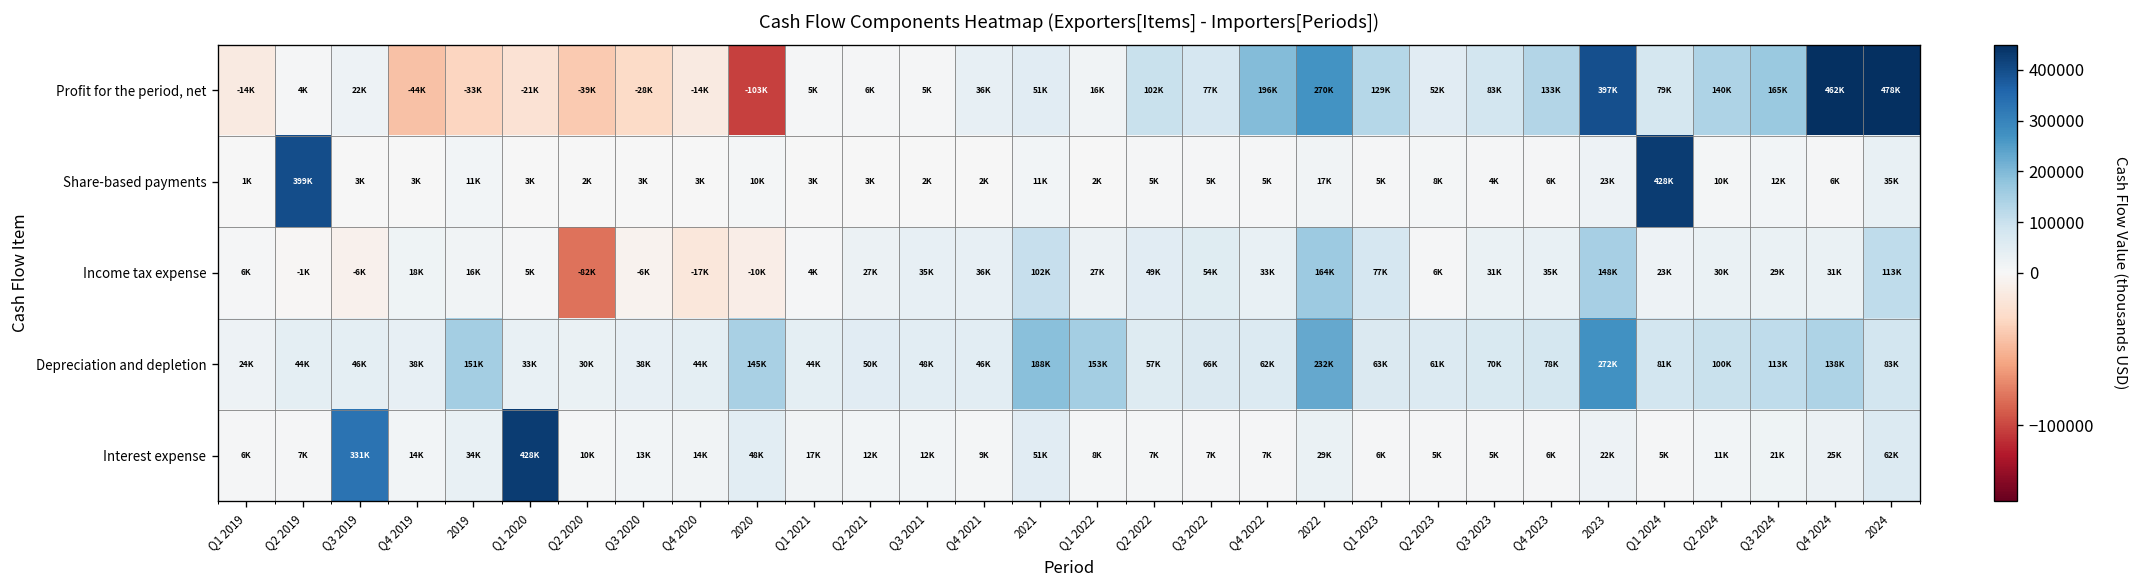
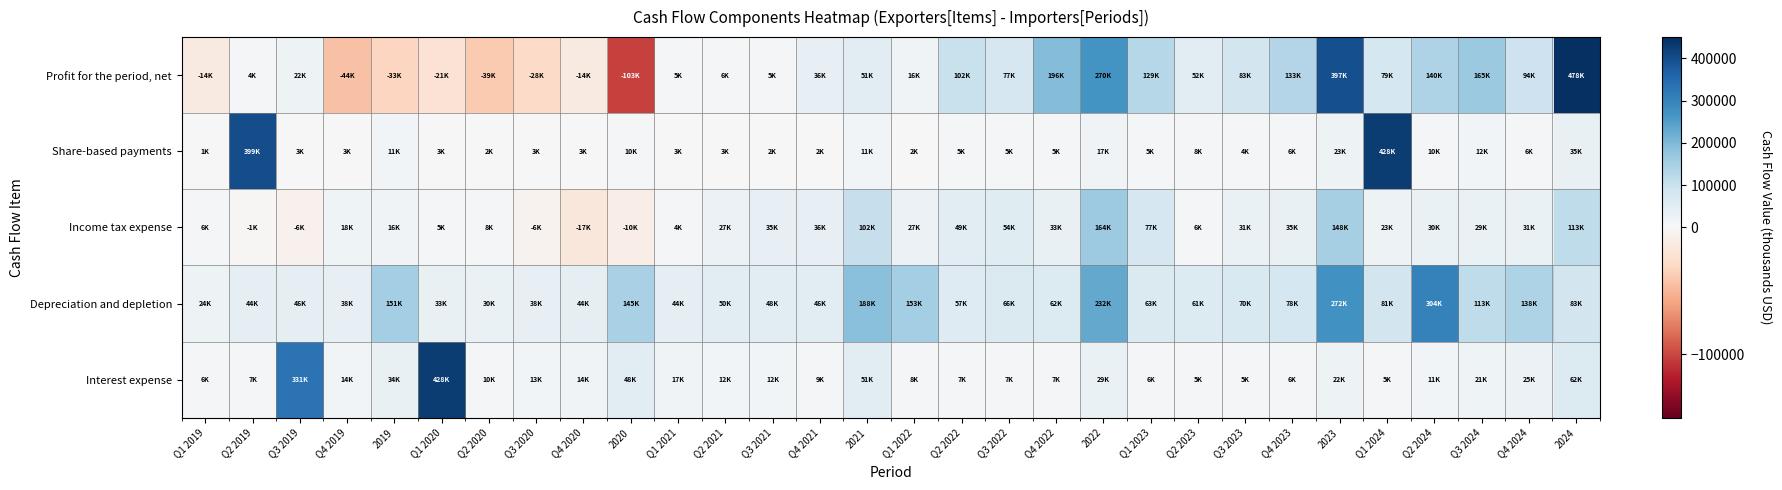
  {
    "Profit for the period, net": {
      "Q1 2019": "-14K",
      "Q2 2019": "4K",
      "Q3 2019": "22K",
      "Q4 2019": "-44K",
      "2019": "-33K",
      "Q1 2020": "-21K",
      "Q2 2020": "-39K",
      "Q3 2020": "-28K",
      "Q4 2020": "-14K",
      "2020": "-103K",
      "Q1 2021": "5K",
      "Q2 2021": "6K",
      "Q3 2021": "5K",
      "Q4 2021": "36K",
      "2021": "51K",
      "Q1 2022": "16K",
      "Q2 2022": "102K",
      "Q3 2022": "77K",
      "Q4 2022": "196K",
      "2022": "270K",
      "Q1 2023": "129K",
      "Q2 2023": "52K",
      "Q3 2023": "83K",
      "Q4 2023": "133K",
      "2023": "397K",
      "Q1 2024": "79K",
      "Q2 2024": "140K",
      "Q3 2024": "165K",
-     "Q4 2024": "462K",
+     "Q4 2024": "94K",
      "2024": "478K"
    },
    "Share-based payments": {
      "Q1 2019": "1K",
      "Q2 2019": "399K",
      "Q3 2019": "3K",
      "Q4 2019": "3K",
      "2019": "11K",
      "Q1 2020": "3K",
      "Q2 2020": "2K",
      "Q3 2020": "3K",
      "Q4 2020": "3K",
      "2020": "10K",
      "Q1 2021": "3K",
      "Q2 2021": "3K",
      "Q3 2021": "2K",
      "Q4 2021": "2K",
      "2021": "11K",
      "Q1 2022": "2K",
      "Q2 2022": "5K",
      "Q3 2022": "5K",
      "Q4 2022": "5K",
      "2022": "17K",
      "Q1 2023": "5K",
      "Q2 2023": "8K",
      "Q3 2023": "4K",
      "Q4 2023": "6K",
      "2023": "23K",
      "Q1 2024": "428K",
      "Q2 2024": "10K",
      "Q3 2024": "12K",
      "Q4 2024": "6K",
      "2024": "35K"
    },
    "Income tax expense": {
      "Q1 2019": "6K",
      "Q2 2019": "-1K",
      "Q3 2019": "-6K",
      "Q4 2019": "18K",
      "2019": "16K",
      "Q1 2020": "5K",
-     "Q2 2020": "-82K",
+     "Q2 2020": "8K",
      "Q3 2020": "-6K",
      "Q4 2020": "-17K",
      "2020": "-10K",
      "Q1 2021": "4K",
      "Q2 2021": "27K",
      "Q3 2021": "35K",
      "Q4 2021": "36K",
      "2021": "102K",
      "Q1 2022": "27K",
      "Q2 2022": "49K",
      "Q3 2022": "54K",
      "Q4 2022": "33K",
      "2022": "164K",
      "Q1 2023": "77K",
      "Q2 2023": "6K",
      "Q3 2023": "31K",
      "Q4 2023": "35K",
      "2023": "148K",
      "Q1 2024": "23K",
      "Q2 2024": "30K",
      "Q3 2024": "29K",
      "Q4 2024": "31K",
      "2024": "113K"
    },
    "Depreciation and depletion": {
      "Q1 2019": "24K",
      "Q2 2019": "44K",
      "Q3 2019": "46K",
      "Q4 2019": "38K",
      "2019": "151K",
      "Q1 2020": "33K",
      "Q2 2020": "30K",
      "Q3 2020": "38K",
      "Q4 2020": "44K",
      "2020": "145K",
      "Q1 2021": "44K",
      "Q2 2021": "50K",
      "Q3 2021": "48K",
      "Q4 2021": "46K",
      "2021": "188K",
      "Q1 2022": "153K",
      "Q2 2022": "57K",
      "Q3 2022": "66K",
      "Q4 2022": "62K",
      "2022": "232K",
      "Q1 2023": "63K",
      "Q2 2023": "61K",
      "Q3 2023": "70K",
      "Q4 2023": "78K",
      "2023": "272K",
      "Q1 2024": "81K",
-     "Q2 2024": "100K",
+     "Q2 2024": "304K",
      "Q3 2024": "113K",
      "Q4 2024": "138K",
      "2024": "83K"
    },
    "Interest expense": {
      "Q1 2019": "6K",
      "Q2 2019": "7K",
      "Q3 2019": "331K",
      "Q4 2019": "14K",
      "2019": "34K",
      "Q1 2020": "428K",
      "Q2 2020": "10K",
      "Q3 2020": "13K",
      "Q4 2020": "14K",
      "2020": "48K",
      "Q1 2021": "17K",
      "Q2 2021": "12K",
      "Q3 2021": "12K",
      "Q4 2021": "9K",
      "2021": "51K",
      "Q1 2022": "8K",
      "Q2 2022": "7K",
      "Q3 2022": "7K",
      "Q4 2022": "7K",
      "2022": "29K",
      "Q1 2023": "6K",
      "Q2 2023": "5K",
      "Q3 2023": "5K",
      "Q4 2023": "6K",
      "2023": "22K",
      "Q1 2024": "5K",
      "Q2 2024": "11K",
      "Q3 2024": "21K",
      "Q4 2024": "25K",
      "2024": "62K"
    }
  }
